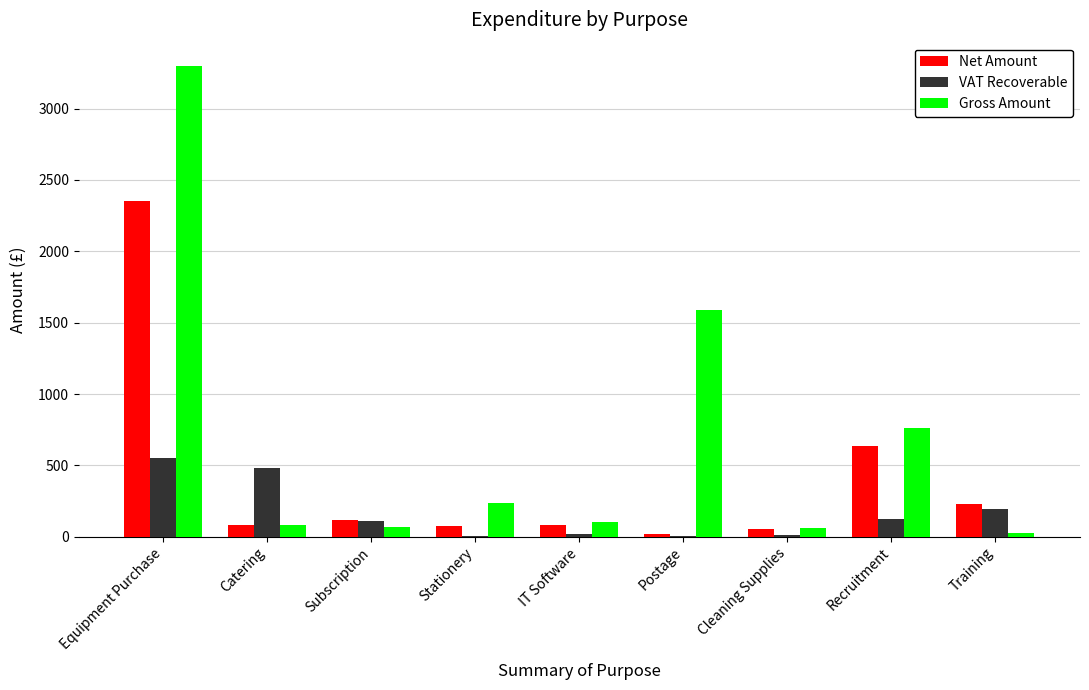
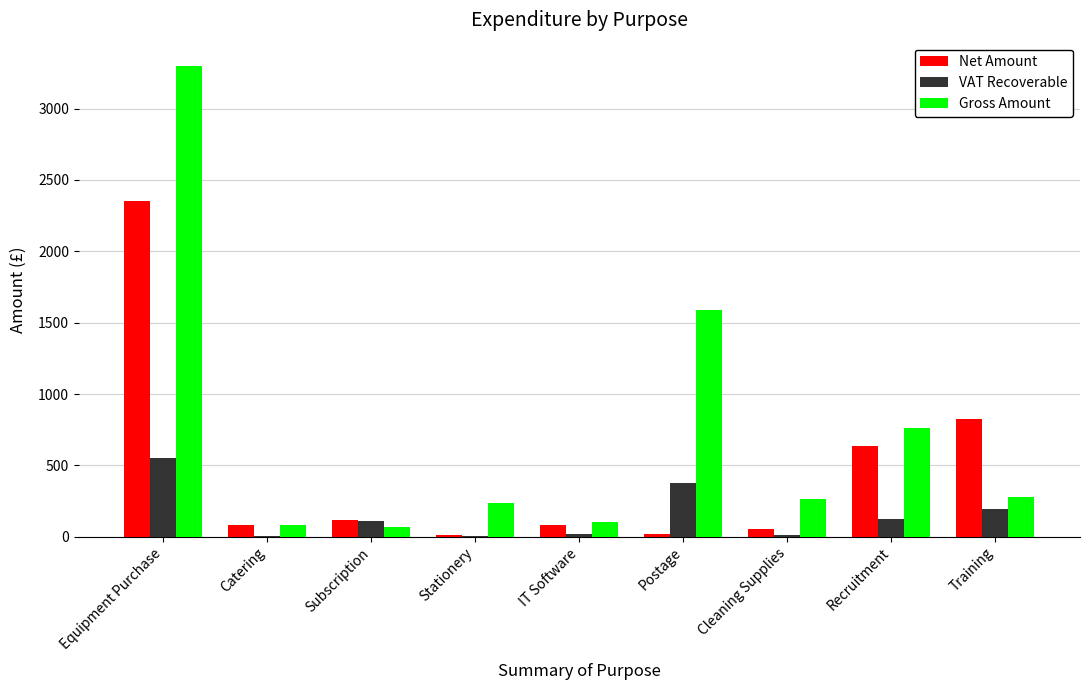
  {
    "Net Amount": {
      "Equipment Purchase": 2350,
      "Catering": 80,
      "Subscription": 120,
-     "Stationery": 80,
+     "Stationery": 10,
      "IT Software": 80,
      "Postage": 20,
      "Cleaning Supplies": 50,
      "Recruitment": 640,
-     "Training": 230
+     "Training": 820
    },
    "VAT Recoverable": {
      "Equipment Purchase": 550,
-     "Catering": 480,
+     "Catering": 10,
      "Subscription": 110,
-     "Postage": 0,
+     "Postage": 380,
      "Recruitment": 130,
      "Training": 200
    },
    "Gross Amount": {
      "Equipment Purchase": 3300,
      "Catering": 90,
      "Subscription": 70,
      "Stationery": 230,
      "IT Software": 100,
      "Postage": 1590,
-     "Cleaning Supplies": 60,
+     "Cleaning Supplies": 270,
      "Recruitment": 760,
-     "Training": 30
+     "Training": 280
    }
  }
